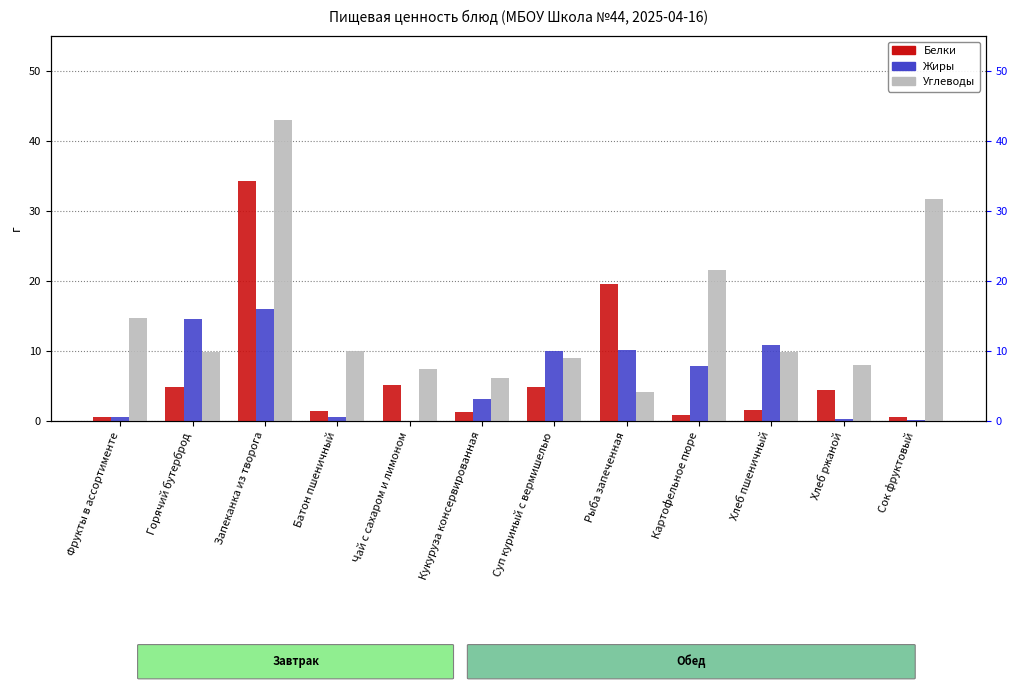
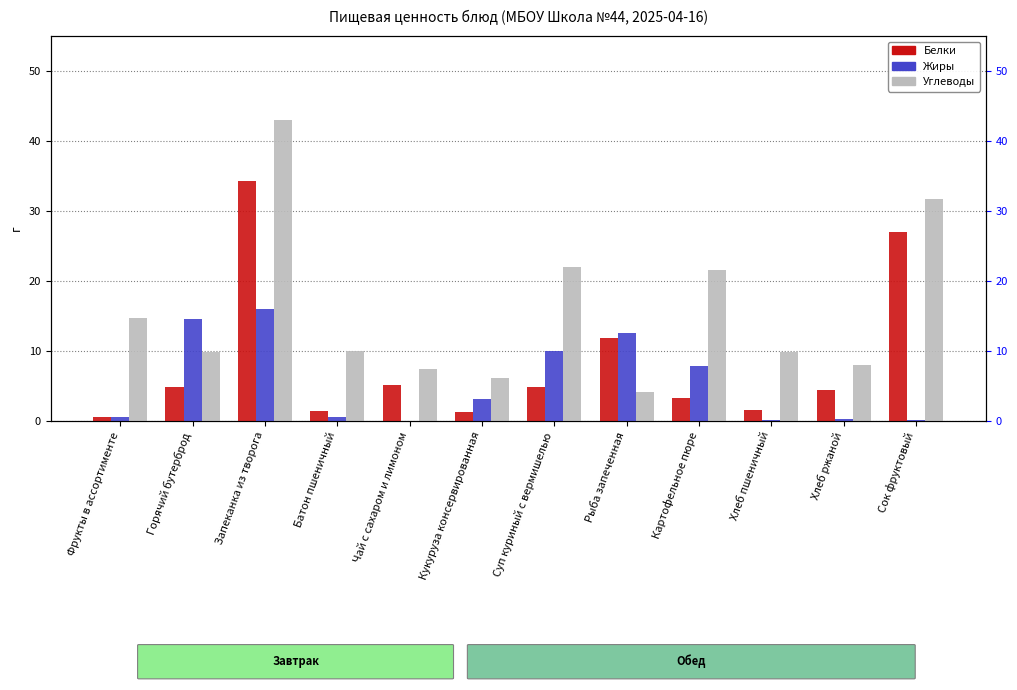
  {
    "Белки": {
      "Фрукты в ассортименте": 1,
      "Горячий бутерброд": 5,
      "Запеканка из творога": 34,
      "Батон пшеничный": 2,
      "Чай с сахаром и лимоном": 5,
      "Кукуруза консервированная": 1,
      "Суп куриный с вермишелью": 5,
-     "Рыба запеченная": 20,
-     "Картофельное пюре": 1,
+     "Рыба запеченная": 12,
+     "Картофельное пюре": 3,
      "Хлеб пшеничный": 2,
      "Хлеб ржаной": 4,
-     "Сок фруктовый": 1
+     "Сок фруктовый": 27
    },
    "Жиры": {
      "Фрукты в ассортименте": 1,
      "Горячий бутерброд": 15,
      "Запеканка из творога": 16,
      "Батон пшеничный": 1,
      "Чай с сахаром и лимоном": 0,
      "Кукуруза консервированная": 3,
      "Суп куриный с вермишелью": 10,
-     "Рыба запеченная": 10,
+     "Рыба запеченная": 13,
      "Картофельное пюре": 8,
-     "Хлеб пшеничный": 11
+     "Хлеб пшеничный": 0
    },
    "Углеводы": {
      "Фрукты в ассортименте": 15,
      "Горячий бутерброд": 10,
      "Запеканка из творога": 43,
      "Батон пшеничный": 10,
      "Чай с сахаром и лимоном": 7,
      "Кукуруза консервированная": 6,
-     "Суп куриный с вермишелью": 9,
+     "Суп куриный с вермишелью": 22,
      "Рыба запеченная": 4,
      "Картофельное пюре": 22,
      "Хлеб пшеничный": 10,
      "Хлеб ржаной": 8,
      "Сок фруктовый": 32
    }
  }
